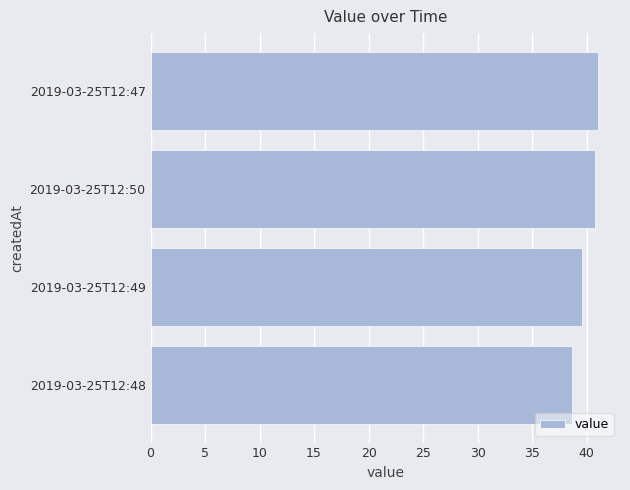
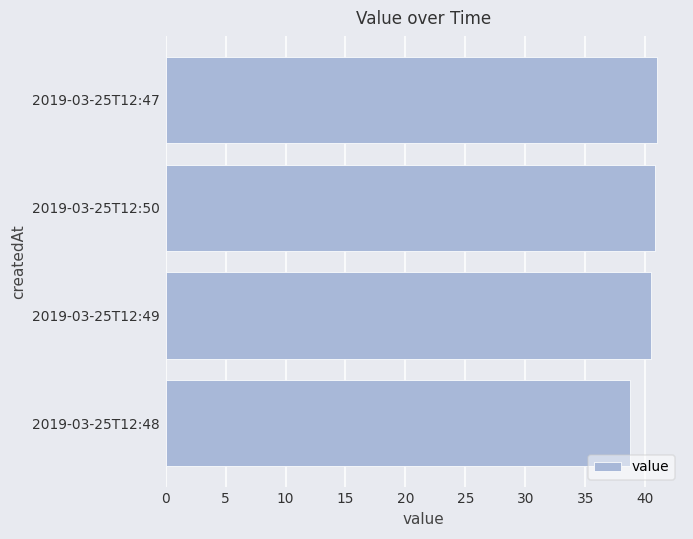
  {
    "2019-03-25T12:47": 41.0,
    "2019-03-25T12:50": 40.8,
-   "2019-03-25T12:49": 39.6,
+   "2019-03-25T12:49": 40.5,
    "2019-03-25T12:48": 38.7
  }
